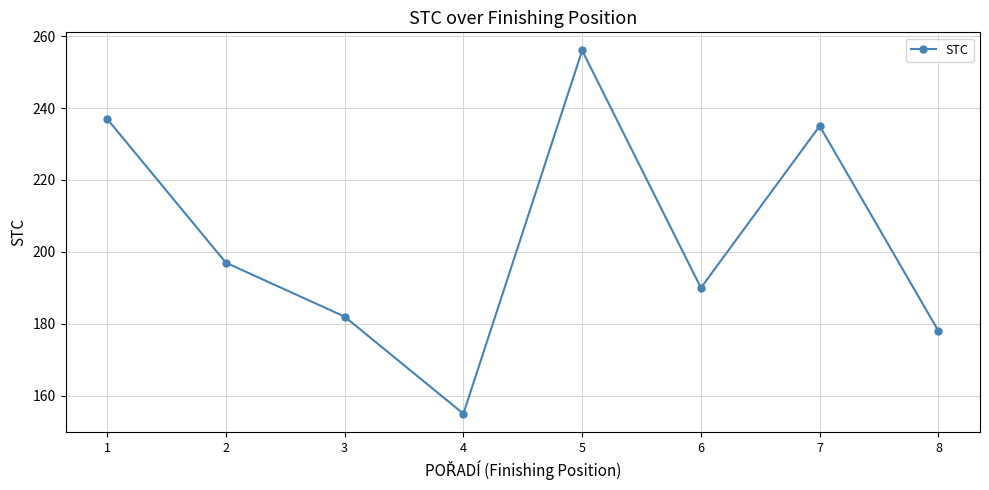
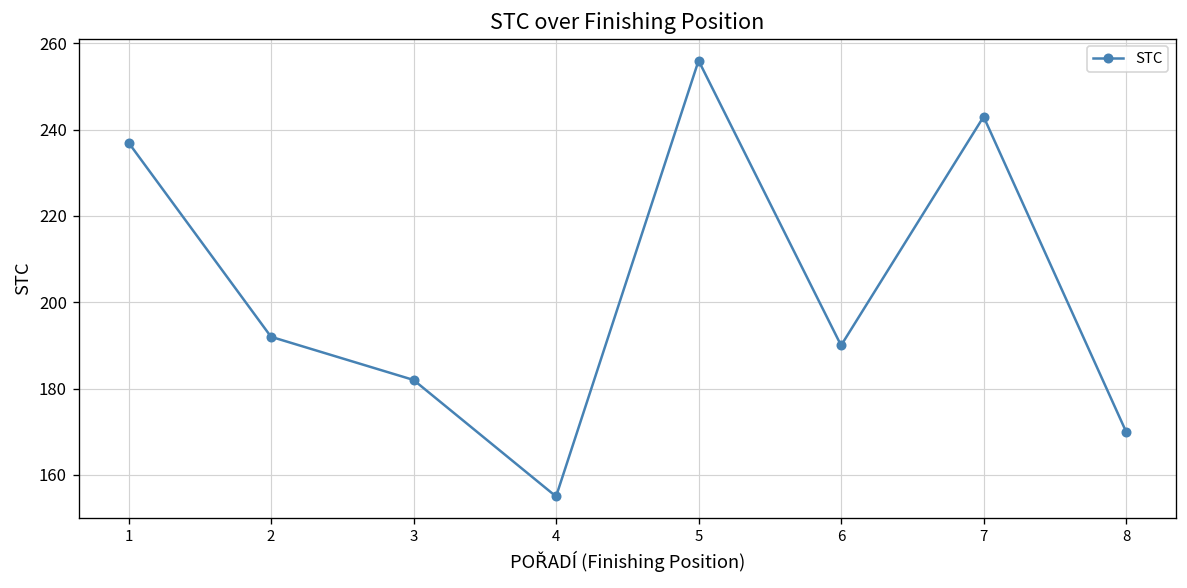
  {
    "1": 237,
-   "2": 197,
+   "2": 192,
    "3": 182,
    "4": 155,
    "5": 256,
    "6": 190,
-   "7": 235,
-   "8": 178
+   "7": 243,
+   "8": 170
  }
